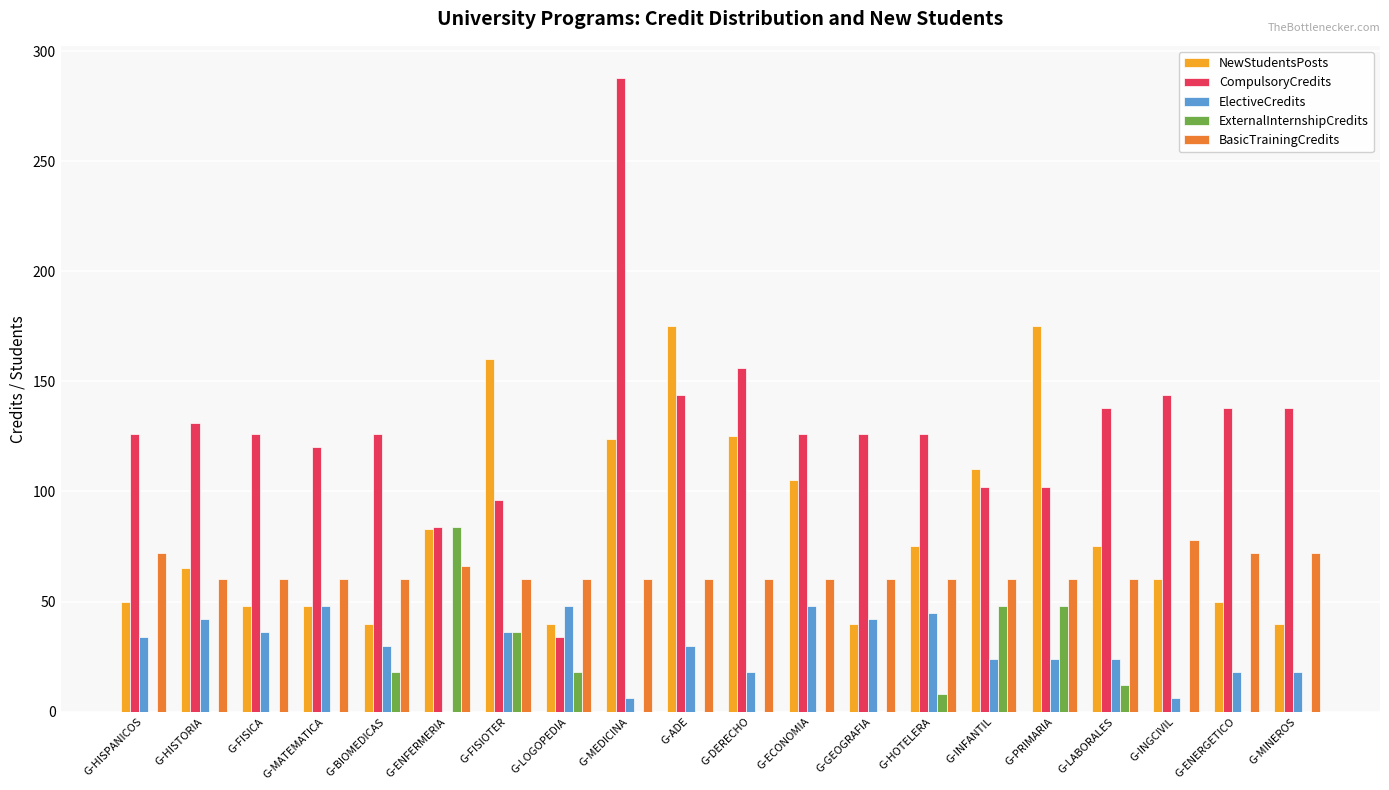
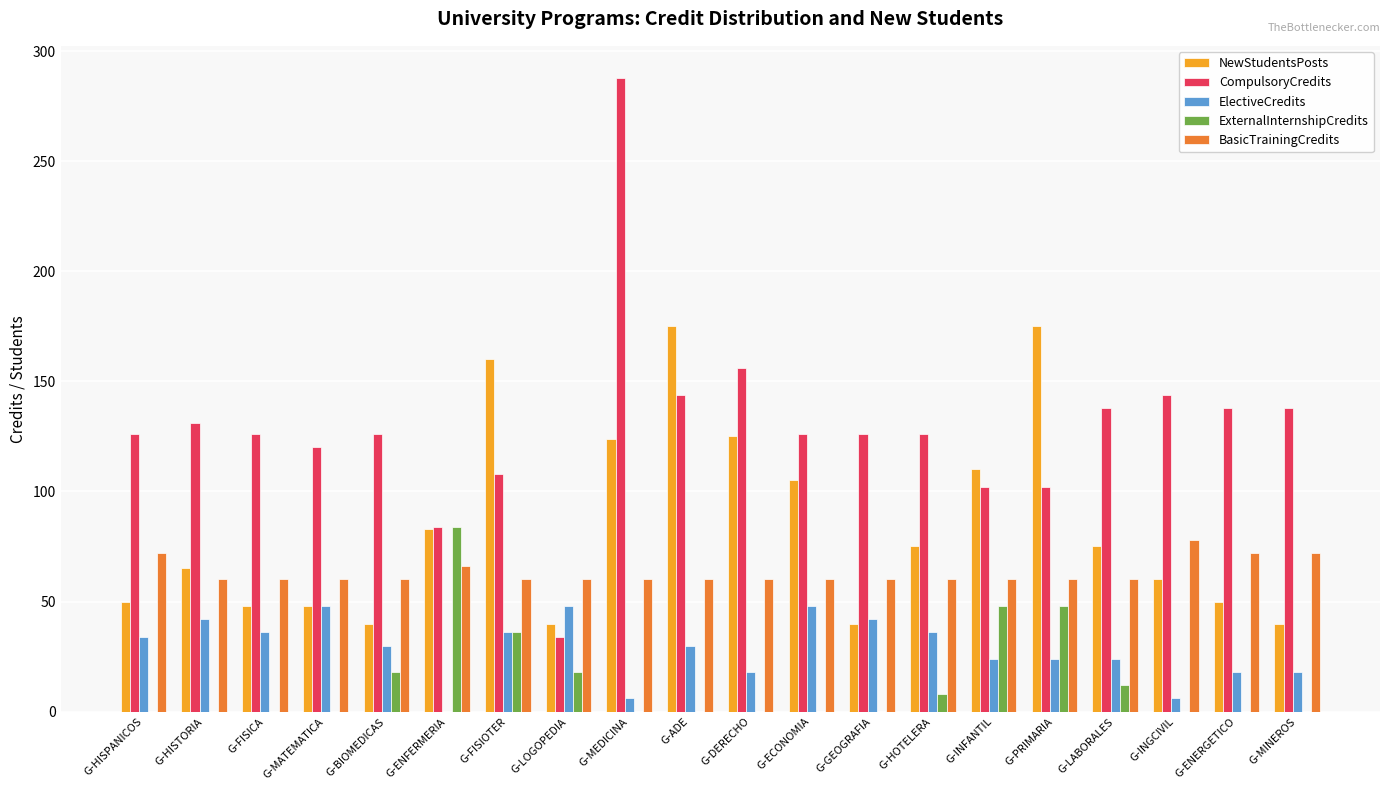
  {
    "CompulsoryCredits": {
      "G-HISPANICOS": 126,
      "G-HISTORIA": 131,
      "G-FISICA": 126,
      "G-MATEMATICA": 120,
      "G-BIOMEDICAS": 126,
      "G-ENFERMERIA": 84,
-     "G-FISIOTER": 96,
+     "G-FISIOTER": 108,
      "G-LOGOPEDIA": 34,
      "G-MEDICINA": 288,
      "G-ADE": 144,
      "G-DERECHO": 156,
      "G-ECONOMIA": 126,
      "G-GEOGRAFIA": 126,
      "G-HOTELERA": 126,
      "G-INFANTIL": 102,
      "G-PRIMARIA": 102,
      "G-LABORALES": 138,
      "G-INGCIVIL": 144,
      "G-ENERGETICO": 138,
      "G-MINEROS": 138
    },
    "ElectiveCredits": {
      "G-HISPANICOS": 34,
      "G-HISTORIA": 42,
      "G-FISICA": 36,
      "G-MATEMATICA": 48,
      "G-BIOMEDICAS": 30,
      "G-ENFERMERIA": 0,
      "G-FISIOTER": 36,
      "G-LOGOPEDIA": 48,
      "G-MEDICINA": 6,
      "G-ADE": 30,
      "G-DERECHO": 18,
      "G-ECONOMIA": 48,
      "G-GEOGRAFIA": 42,
-     "G-HOTELERA": 45,
+     "G-HOTELERA": 36,
      "G-INFANTIL": 24,
      "G-PRIMARIA": 24,
      "G-LABORALES": 24,
      "G-INGCIVIL": 6,
      "G-ENERGETICO": 18,
      "G-MINEROS": 18
    },
    "ExternalInternshipCredits": {
      "G-HISPANICOS": 0,
      "G-HISTORIA": 0,
      "G-FISICA": 0,
      "G-MATEMATICA": 0,
      "G-BIOMEDICAS": 18,
      "G-ENFERMERIA": 84,
      "G-FISIOTER": 36,
      "G-LOGOPEDIA": 18,
      "G-MEDICINA": 0,
      "G-ADE": 0,
      "G-DERECHO": 0,
      "G-ECONOMIA": 0,
      "G-GEOGRAFIA": 0,
      "G-HOTELERA": 8,
      "G-INFANTIL": 48,
      "G-PRIMARIA": 48,
      "G-LABORALES": 12,
      "G-INGCIVIL": 0,
      "G-ENERGETICO": 0,
      "G-MINEROS": 0
    }
  }
